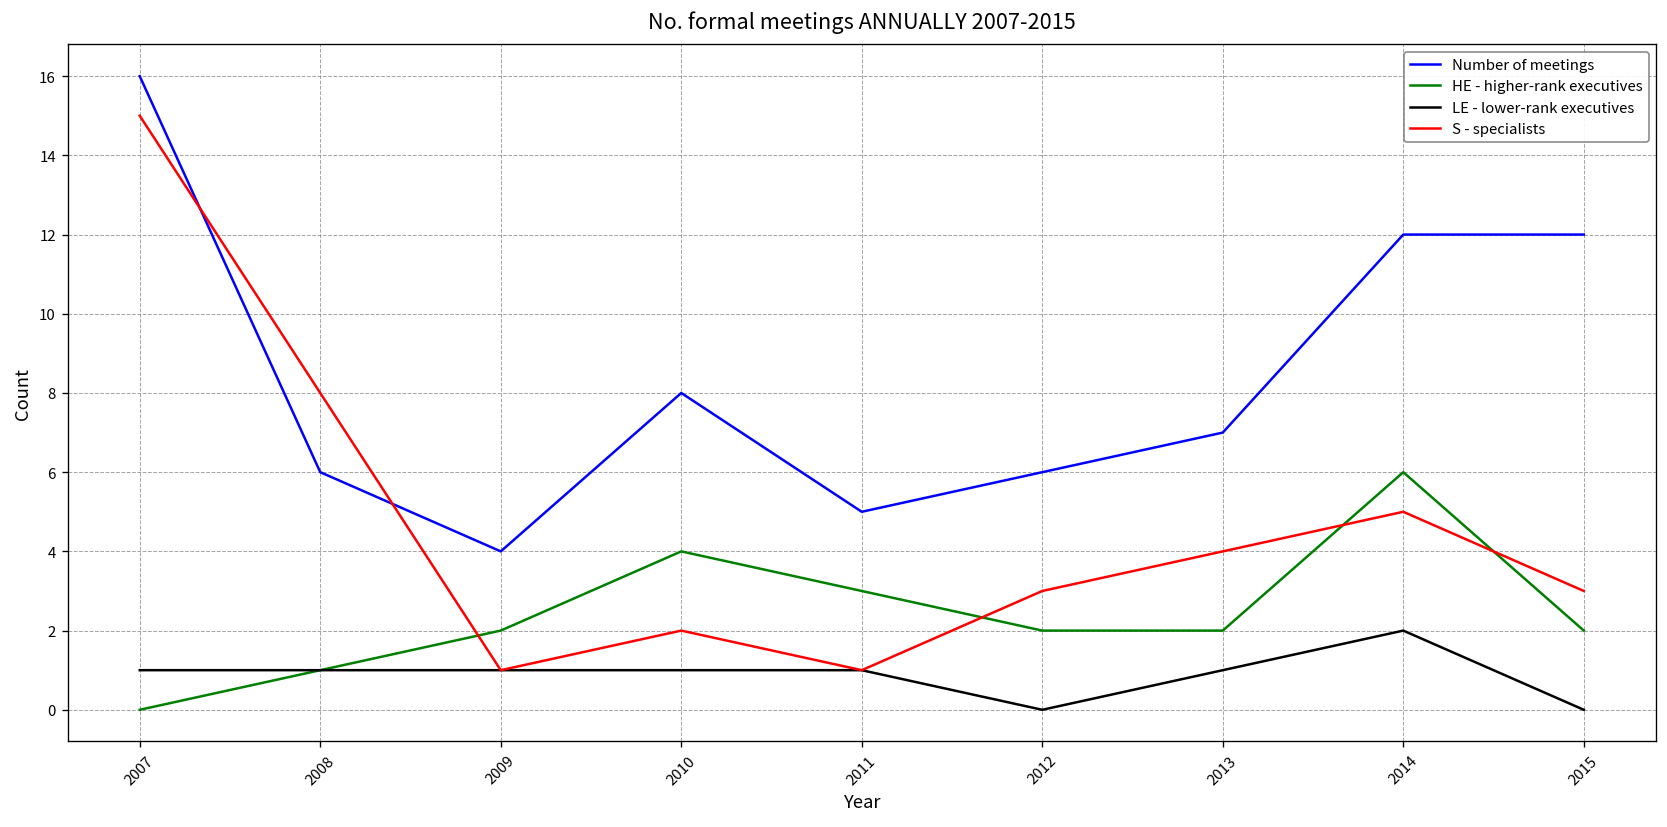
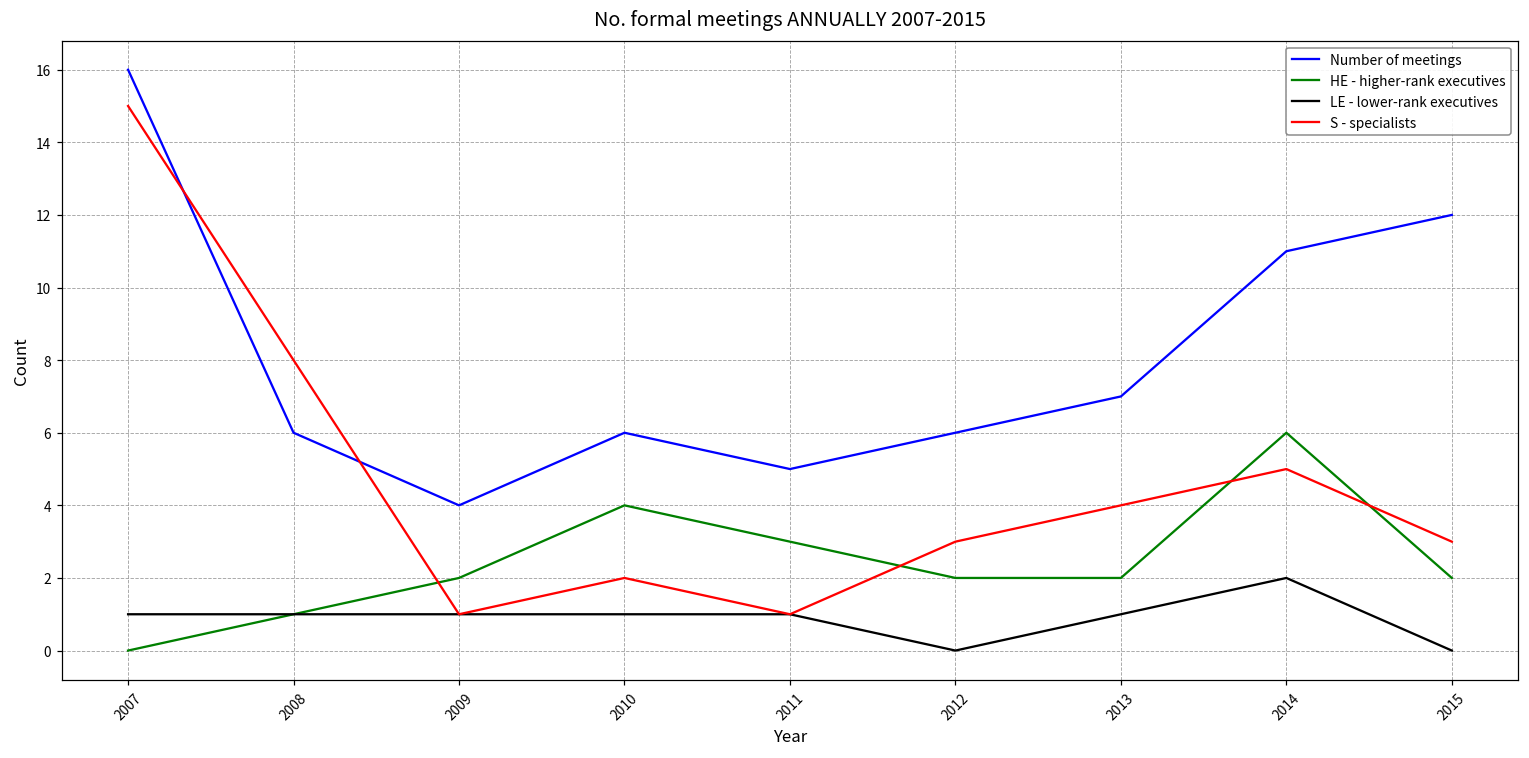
  {
    "Number of meetings": {
      "2007": 16,
      "2008": 6,
      "2009": 4,
-     "2010": 8,
+     "2010": 6,
      "2011": 5,
      "2012": 6,
      "2013": 7,
-     "2014": 12,
+     "2014": 11,
      "2015": 12
    },
    "HE - higher-rank executives": {
      "2007": 0,
      "2009": 2,
      "2010": 4,
      "2011": 3,
      "2012": 2,
      "2013": 2,
      "2014": 6,
      "2015": 2
    },
    "LE - lower-rank executives": {
      "2007": 1,
      "2010": 1,
      "2012": 0,
      "2013": 1,
      "2014": 2,
      "2015": 0
    },
    "S - specialists": {
      "2007": 15,
      "2008": 8,
      "2010": 2,
      "2012": 3,
      "2013": 4,
      "2014": 5,
      "2015": 3
    }
  }
